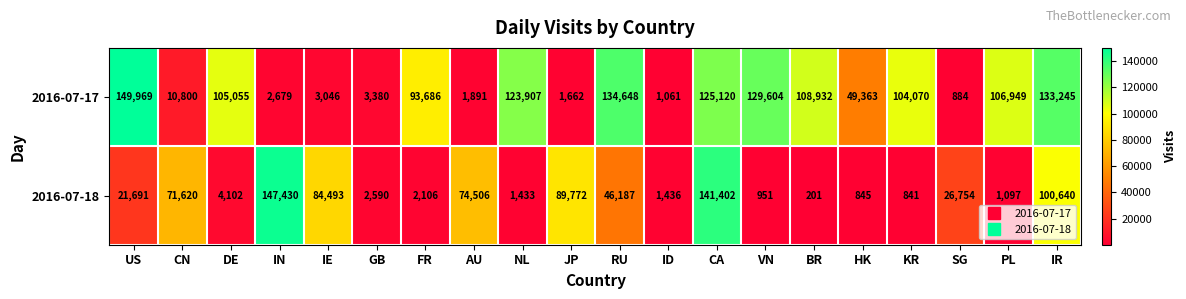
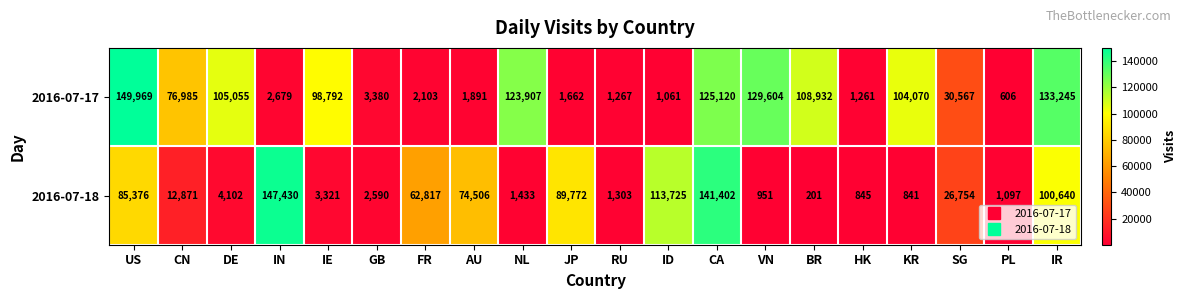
  {
    "2016-07-17": {
      "US": "149,969",
-     "CN": "10,800",
+     "CN": "76,985",
      "DE": "105,055",
      "IN": "2,679",
-     "IE": "3,046",
+     "IE": "98,792",
      "GB": "3,380",
-     "FR": "93,686",
+     "FR": "2,103",
      "AU": "1,891",
      "NL": "123,907",
      "JP": "1,662",
-     "RU": "134,648",
+     "RU": "1,267",
      "ID": "1,061",
      "CA": "125,120",
      "VN": "129,604",
      "BR": "108,932",
-     "HK": "49,363",
+     "HK": "1,261",
      "KR": "104,070",
-     "SG": "884",
-     "PL": "106,949",
+     "SG": "30,567",
+     "PL": "606",
      "IR": "133,245"
    },
    "2016-07-18": {
-     "US": "21,691",
-     "CN": "71,620",
+     "US": "85,376",
+     "CN": "12,871",
      "DE": "4,102",
      "IN": "147,430",
-     "IE": "84,493",
+     "IE": "3,321",
      "GB": "2,590",
-     "FR": "2,106",
+     "FR": "62,817",
      "AU": "74,506",
      "NL": "1,433",
      "JP": "89,772",
-     "RU": "46,187",
-     "ID": "1,436",
+     "RU": "1,303",
+     "ID": "113,725",
      "CA": "141,402",
      "VN": "951",
      "BR": "201",
      "HK": "845",
      "KR": "841",
      "SG": "26,754",
      "PL": "1,097",
      "IR": "100,640"
    }
  }
